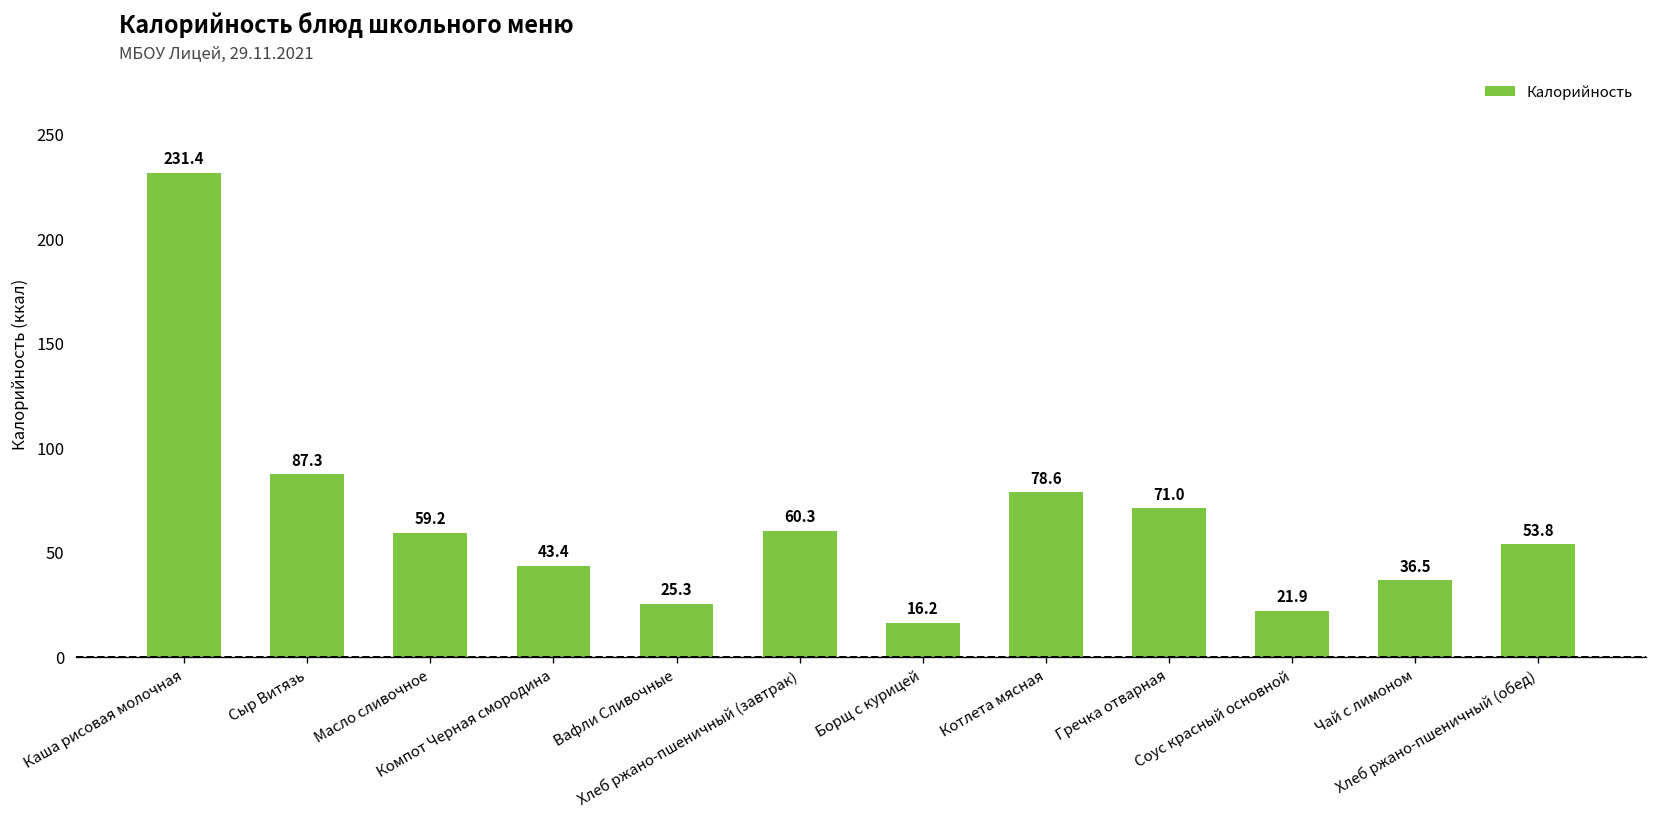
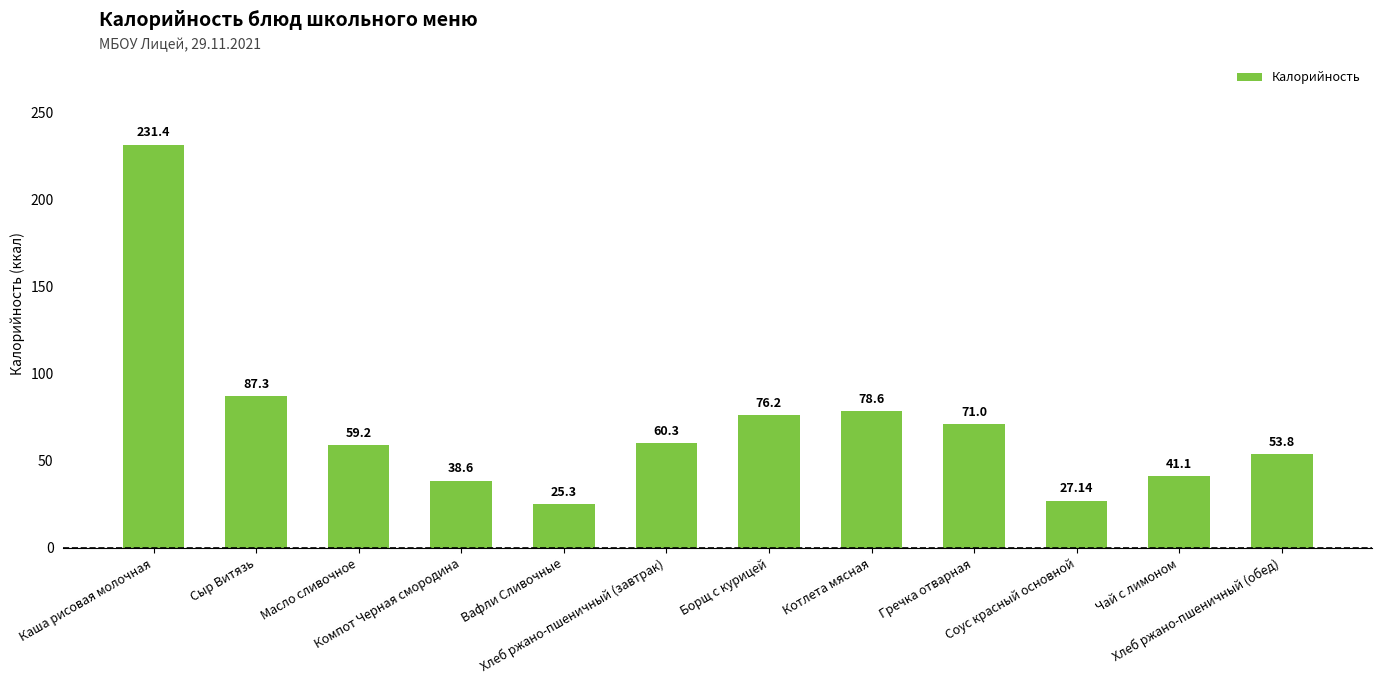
  {
    "Каша рисовая молочная": 231.4,
    "Сыр Витязь": 87.3,
    "Масло сливочное": 59.2,
-   "Компот Черная смородина": 43.4,
+   "Компот Черная смородина": 38.6,
    "Вафли Сливочные": 25.3,
    "Хлеб ржано-пшеничный (завтрак)": 60.3,
-   "Борщ с курицей": 16.2,
+   "Борщ с курицей": 76.2,
    "Котлета мясная": 78.6,
    "Гречка отварная": 71.0,
-   "Соус красный основной": 21.9,
-   "Чай с лимоном": 36.5,
+   "Соус красный основной": 27.14,
+   "Чай с лимоном": 41.1,
    "Хлеб ржано-пшеничный (обед)": 53.8
  }
